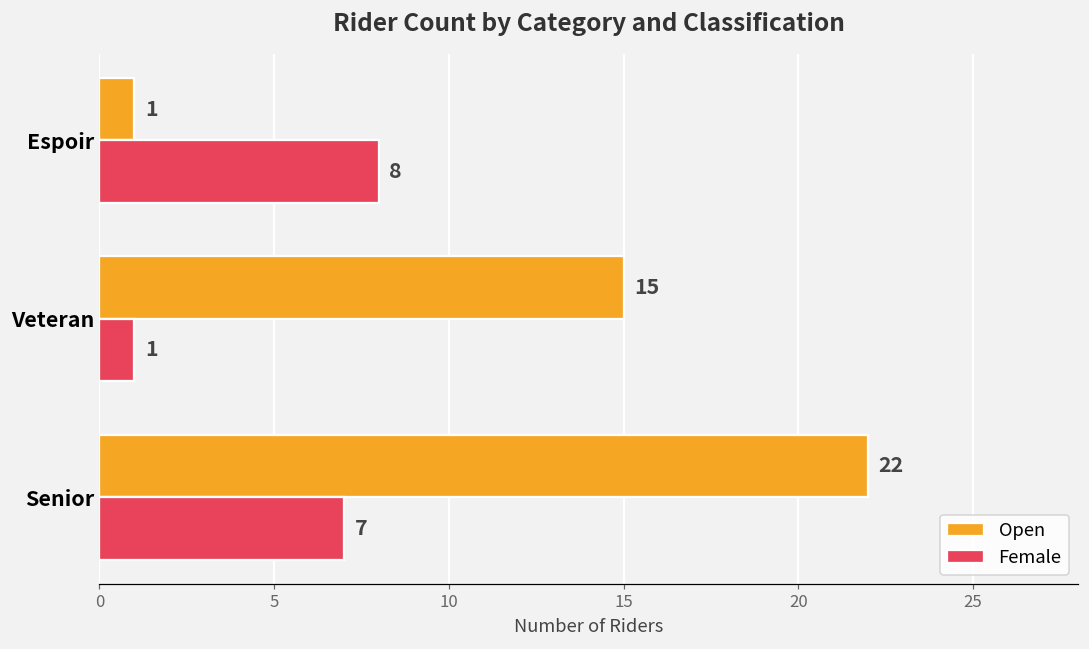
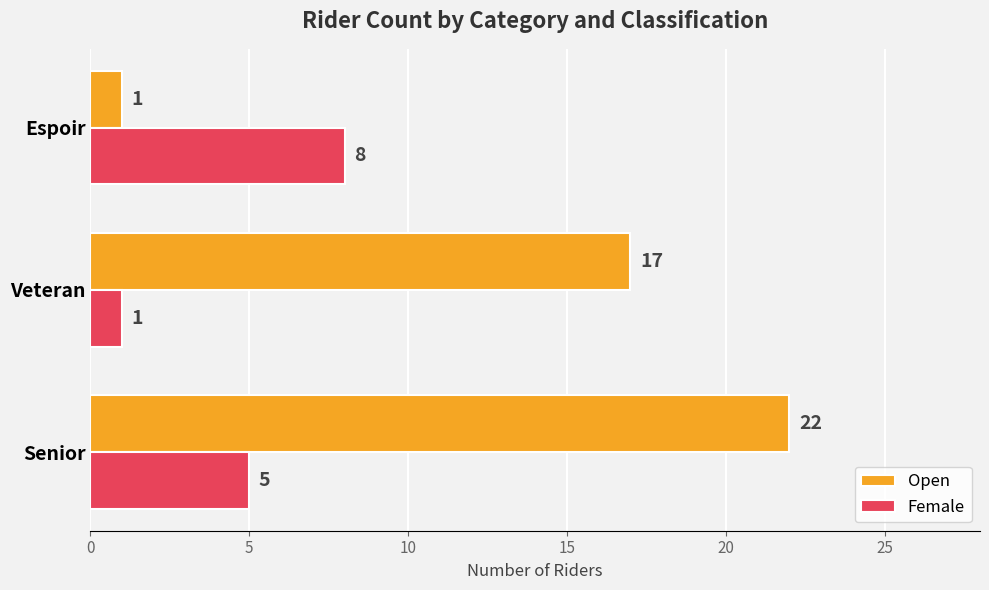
  {
    "Open": {
      "Espoir": 1,
-     "Veteran": 15,
+     "Veteran": 17,
      "Senior": 22
    },
    "Female": {
      "Espoir": 8,
      "Veteran": 1,
-     "Senior": 7
+     "Senior": 5
    }
  }
